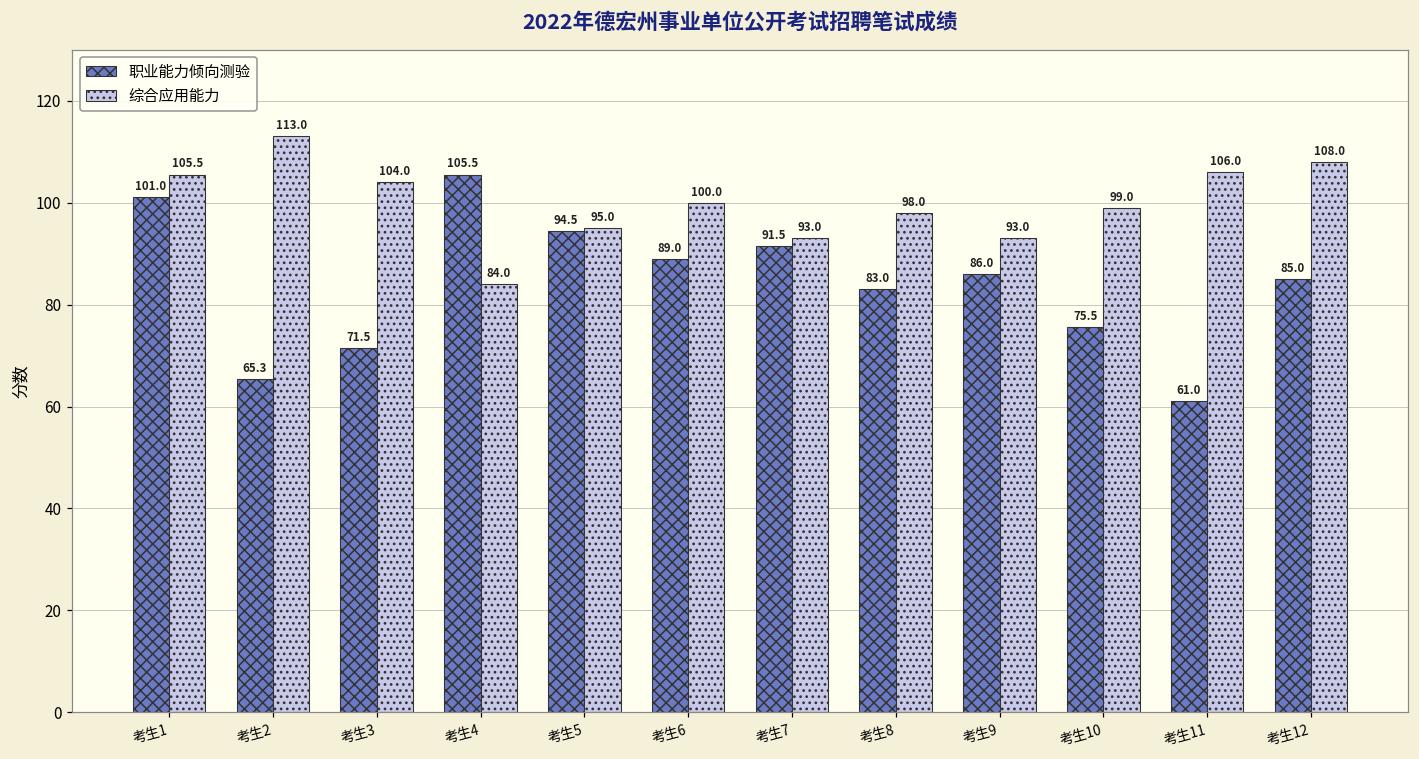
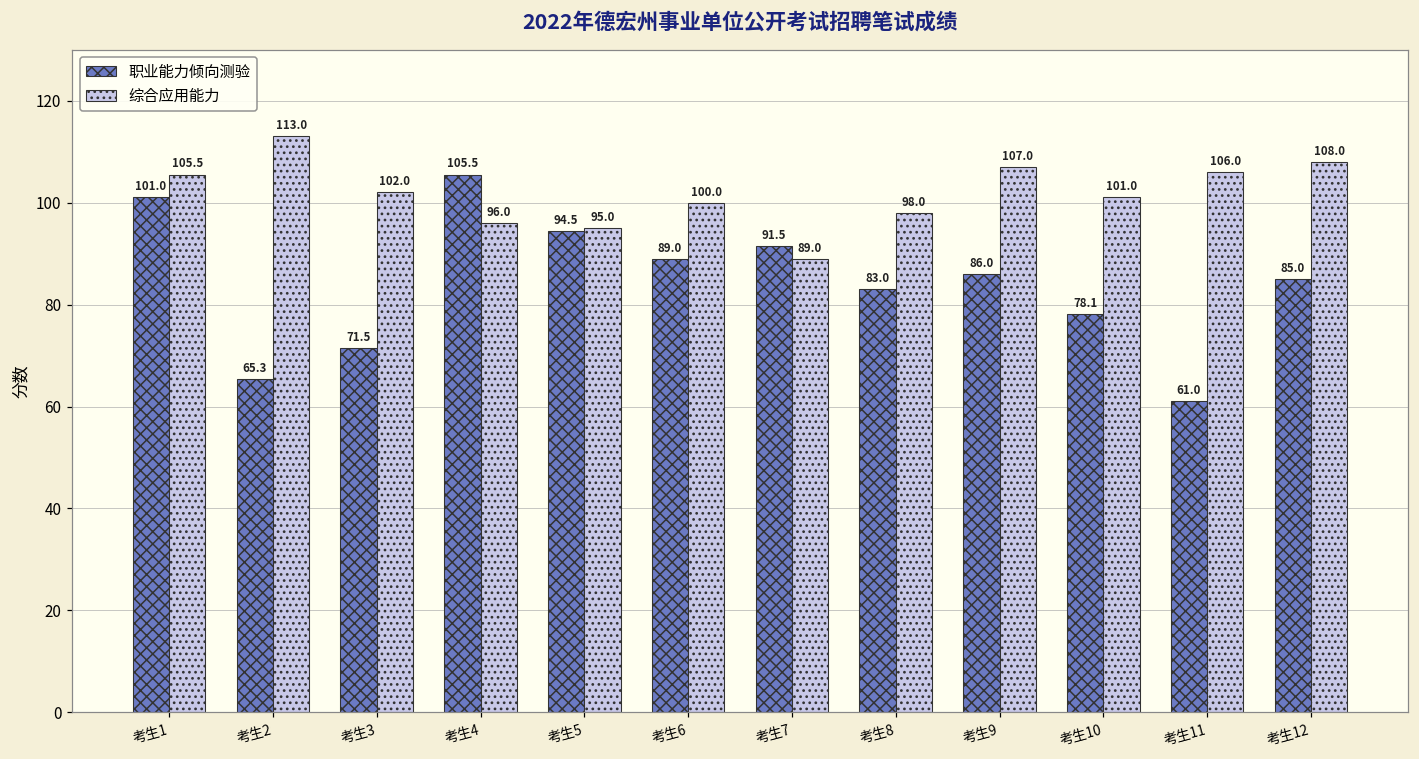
  {
    "职业能力倾向测验": {
      "考生1": 101.0,
      "考生2": 65.3,
      "考生3": 71.5,
      "考生4": 105.5,
      "考生5": 94.5,
      "考生6": 89.0,
      "考生7": 91.5,
      "考生8": 83.0,
      "考生9": 86.0,
-     "考生10": 75.5,
+     "考生10": 78.1,
      "考生11": 61.0,
      "考生12": 85.0
    },
    "综合应用能力": {
      "考生1": 105.5,
      "考生2": 113.0,
-     "考生3": 104.0,
-     "考生4": 84.0,
+     "考生3": 102.0,
+     "考生4": 96.0,
      "考生5": 95.0,
      "考生6": 100.0,
-     "考生7": 93.0,
+     "考生7": 89.0,
      "考生8": 98.0,
-     "考生9": 93.0,
-     "考生10": 99.0,
+     "考生9": 107.0,
+     "考生10": 101.0,
      "考生11": 106.0,
      "考生12": 108.0
    }
  }
